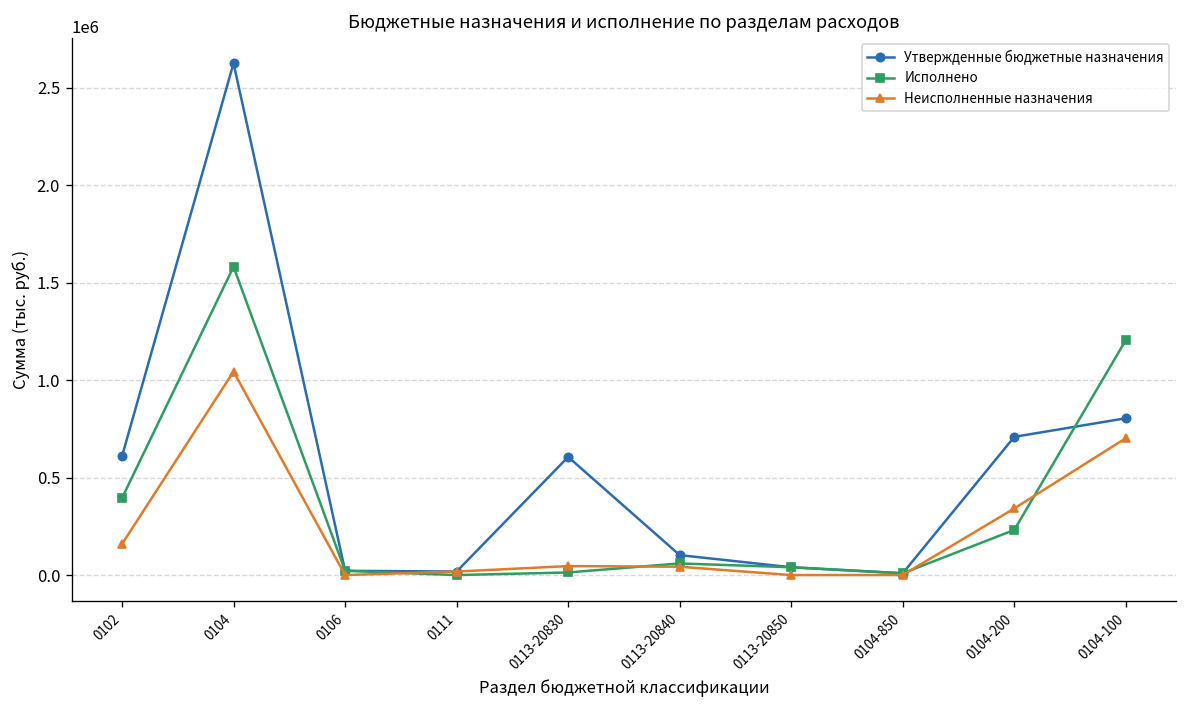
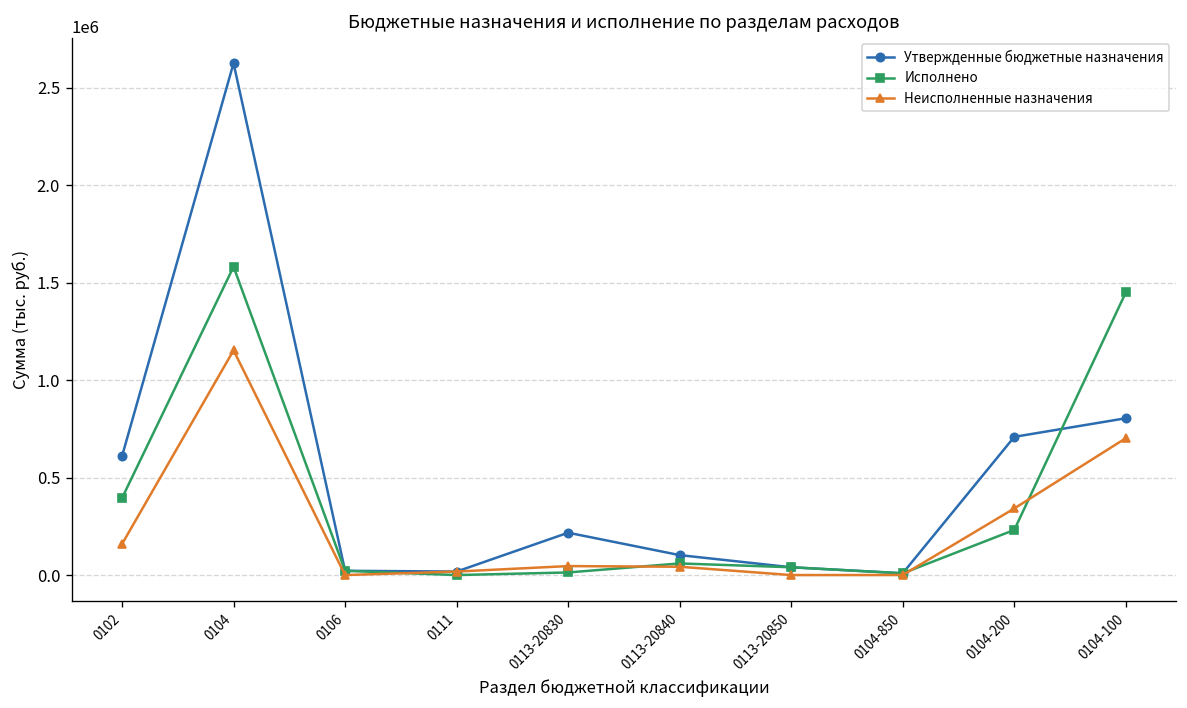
  {
    "Утвержденные бюджетные назначения": {
      "0102": 610000,
      "0104": 2620000,
-     "0113-20830": 610000,
+     "0113-20830": 220000,
      "0113-20840": 100000,
      "0104-200": 710000,
      "0104-100": 800000
    },
    "Исполнено": {
      "0102": 390000,
      "0104": 1580000,
      "0111": 0,
      "0113-20830": 10000,
      "0113-20840": 60000,
      "0104-200": 230000,
-     "0104-100": 1200000
+     "0104-100": 1450000
    },
    "Неисполненные назначения": {
      "0102": 160000,
-     "0104": 1040000,
+     "0104": 1150000,
      "0106": 0,
      "0113-20830": 50000,
      "0113-20840": 40000,
      "0113-20850": 0,
      "0104-200": 340000,
      "0104-100": 700000
    }
  }
